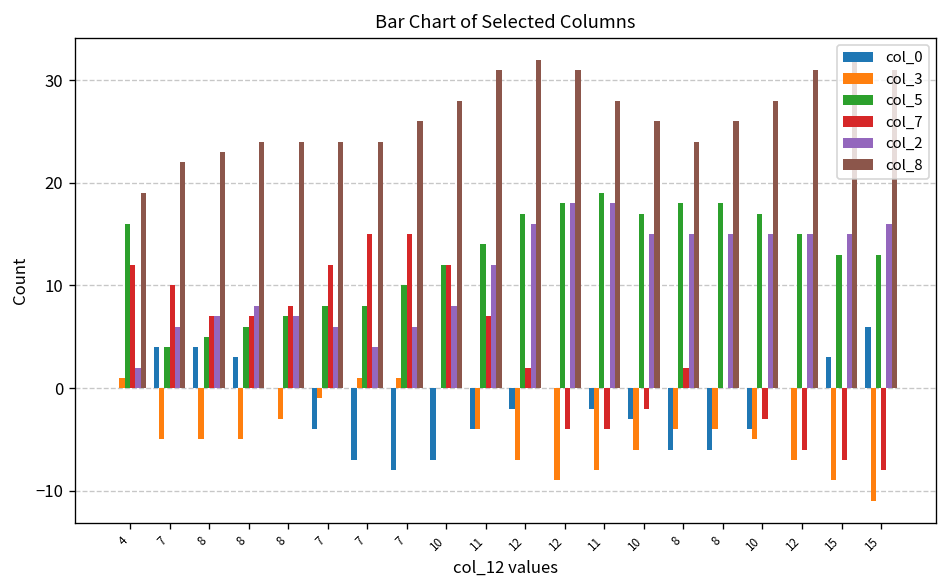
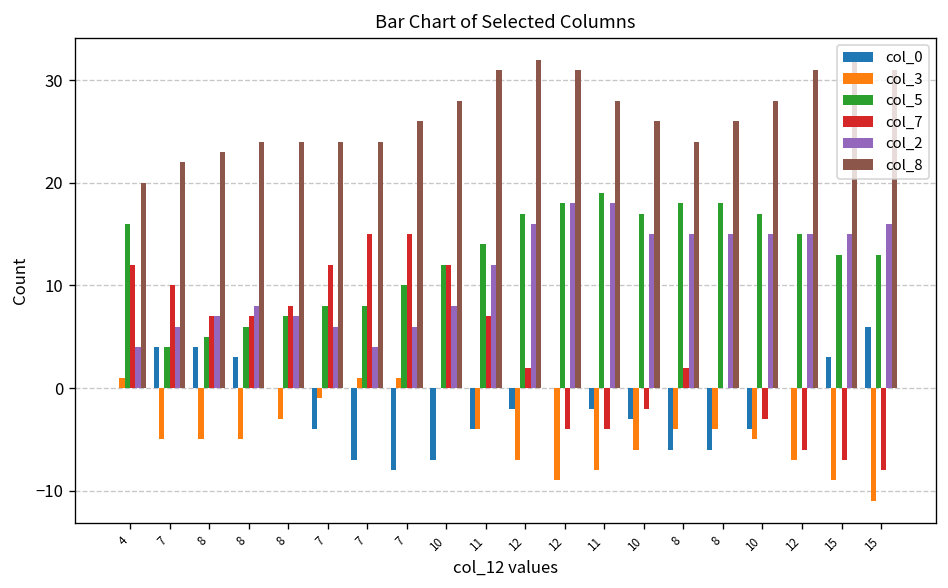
  {
    "col_0": {
      "4": 0
    },
    "col_3": {
      "4": 1
    },
    "col_5": {
      "4": 16
    },
    "col_7": {
      "4": 12
    },
    "col_2": {
-     "4": 2
+     "4": 4
    },
    "col_8": {
-     "4": 19
+     "4": 20
    }
  }
